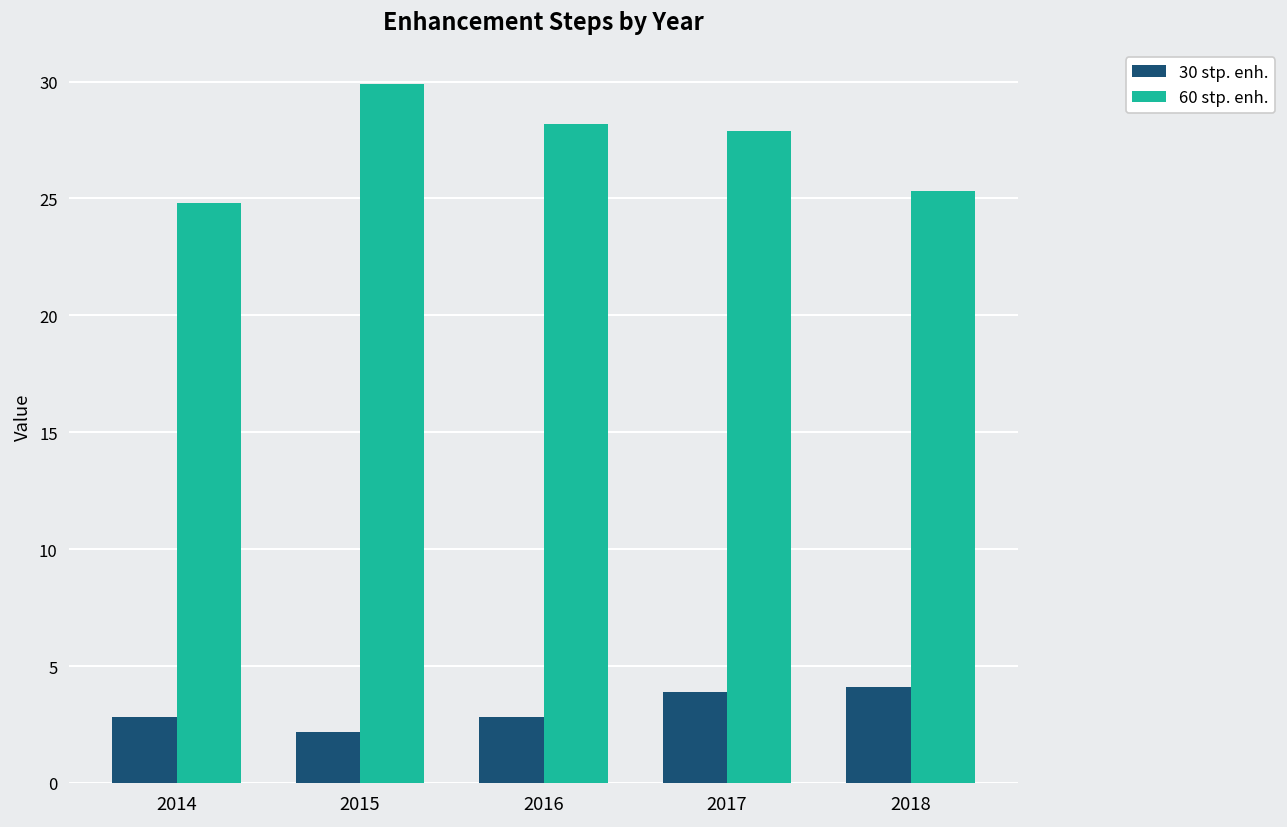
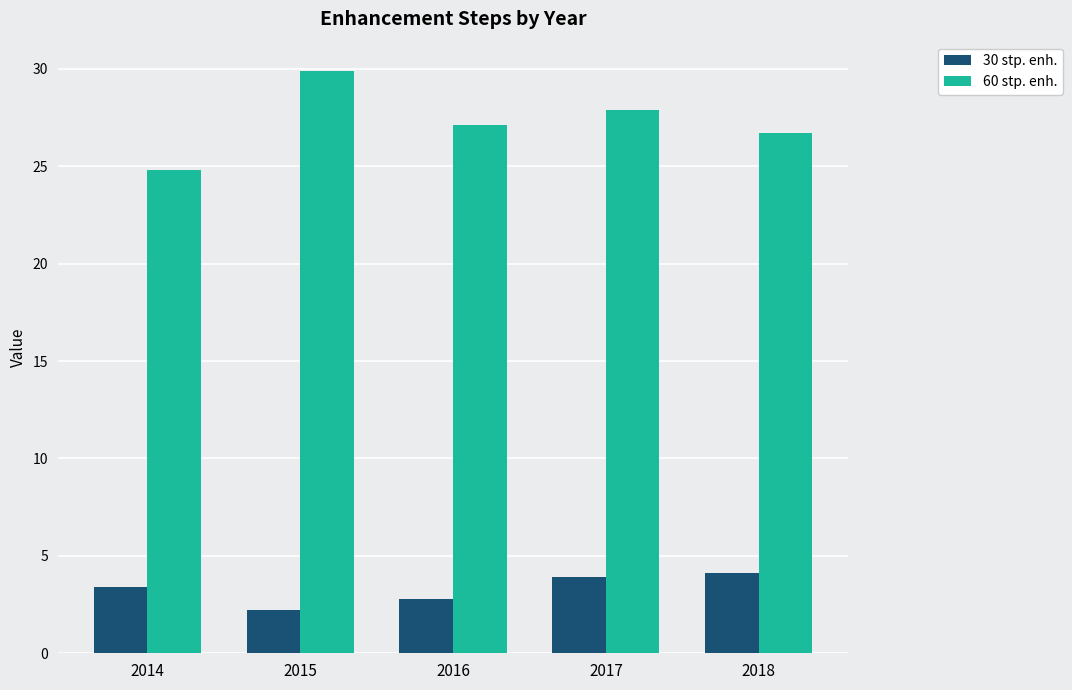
  {
    "30 stp. enh.": {
-     "2014": 2.8,
+     "2014": 3.4,
      "2015": 2.2,
      "2016": 2.8,
      "2017": 3.9,
      "2018": 4.1
    },
    "60 stp. enh.": {
      "2014": 24.8,
      "2015": 29.9,
-     "2016": 28.2,
+     "2016": 27.1,
      "2017": 27.9,
-     "2018": 25.3
+     "2018": 26.7
    }
  }
